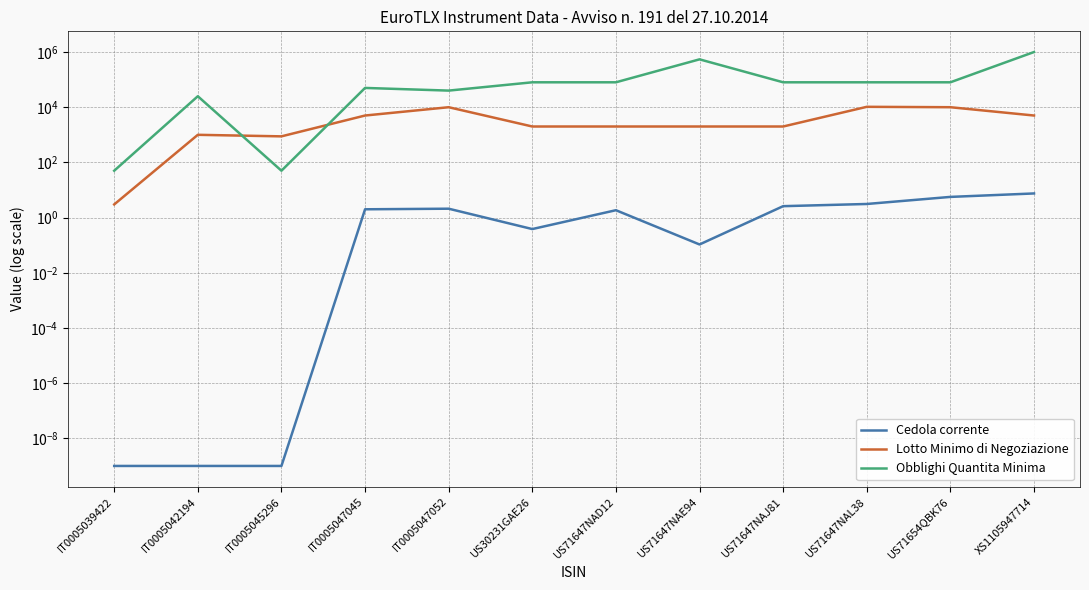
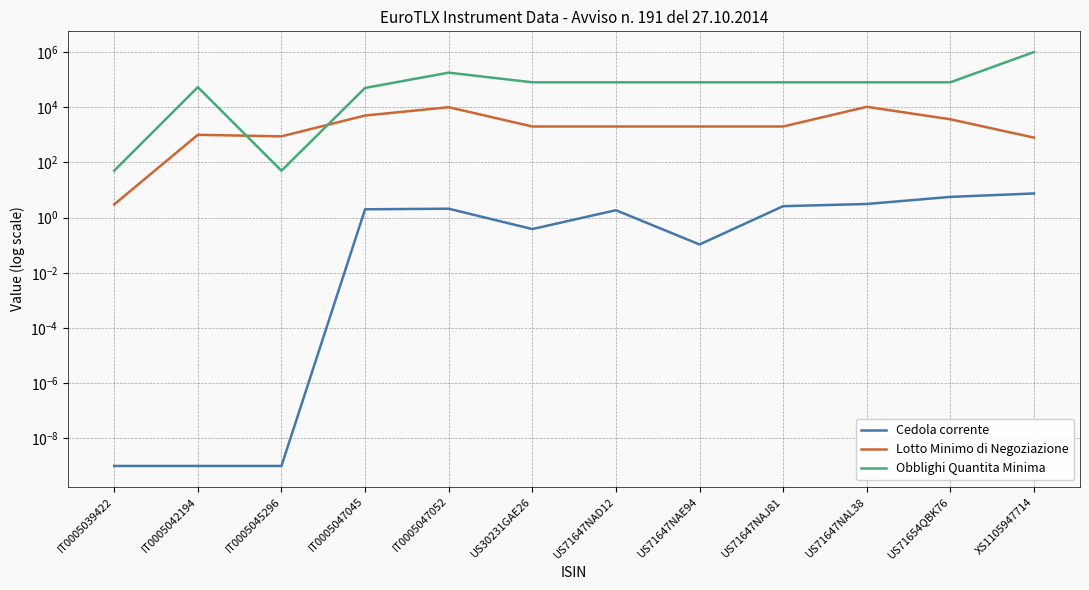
  {
    "Cedola corrente": {
      "IT0005039422": 0.0000000010,
      "IT0005042194": 0.0000000010,
      "IT0005045296": 0.0000000010,
      "IT0005047045": 2,
      "IT0005047052": 2,
      "US30231GAE26": 0.4,
      "US71647NAD12": 2,
      "US71647NAE94": 0.11,
      "US71647NAJ81": 3,
      "US71647NAL38": 3,
      "US71654QBK76": 6,
      "XS1105947714": 8
    },
    "Lotto Minimo di Negoziazione": {
      "IT0005039422": 3,
      "IT0005042194": 1000,
      "IT0005045296": 900,
      "IT0005047045": 5000,
      "IT0005047052": 10000,
      "US30231GAE26": 2000,
      "US71647NAD12": 2000,
      "US71647NAE94": 2000,
      "US71647NAJ81": 2000,
      "US71647NAL38": 10000,
-     "US71654QBK76": 10000,
-     "XS1105947714": 5000
+     "US71654QBK76": 4000,
+     "XS1105947714": 800
    },
    "Obblighi Quantita Minima": {
      "IT0005039422": 50,
-     "IT0005042194": 30000,
+     "IT0005042194": 50000,
      "IT0005045296": 50,
      "IT0005047045": 50000,
-     "IT0005047052": 40000,
+     "IT0005047052": 200000,
      "US30231GAE26": 80000,
      "US71647NAD12": 80000,
-     "US71647NAE94": 500000,
+     "US71647NAE94": 80000,
      "US71647NAJ81": 80000,
      "US71647NAL38": 80000,
      "US71654QBK76": 80000,
      "XS1105947714": 1000000
    }
  }
